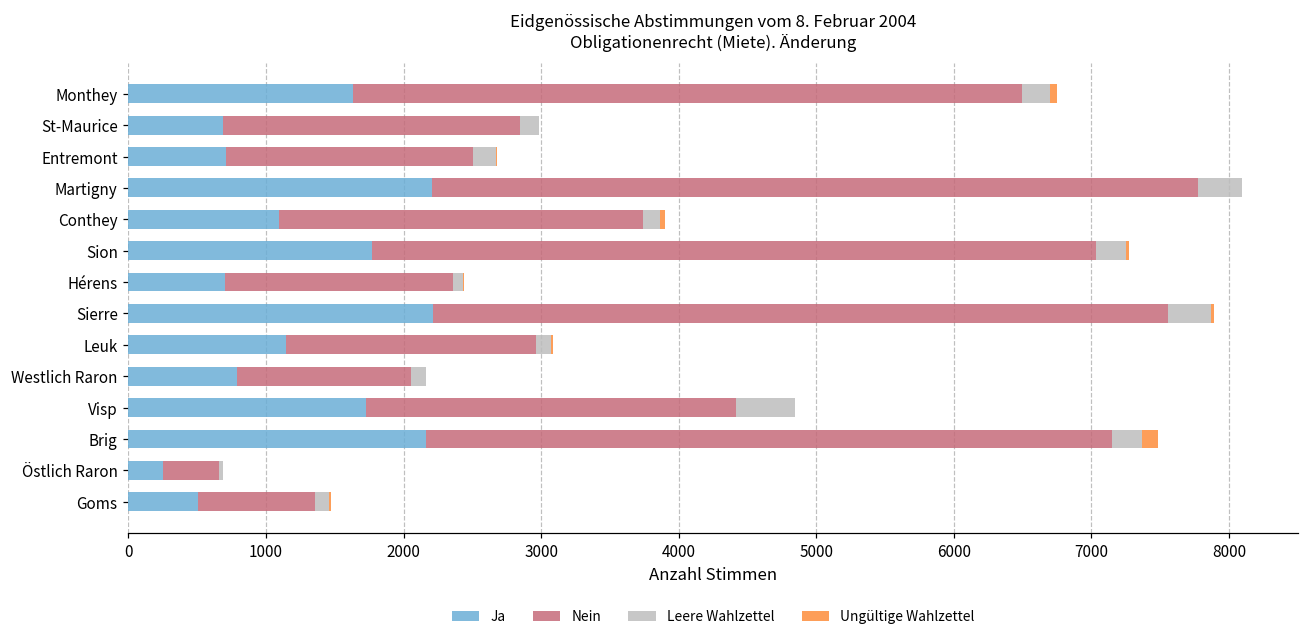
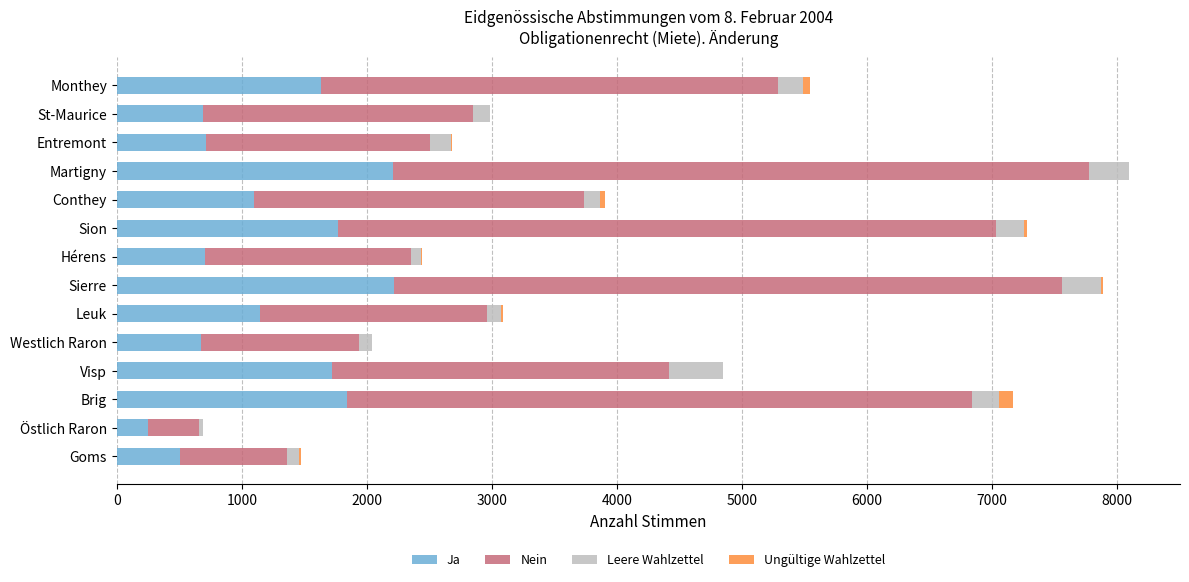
  {
    "Ja": {
      "Monthey": 1630,
      "St-Maurice": 690,
      "Entremont": 710,
      "Martigny": 2210,
      "Conthey": 1100,
      "Sion": 1770,
      "Hérens": 700,
      "Sierre": 2220,
      "Leuk": 1150,
-     "Westlich Raron": 790,
+     "Westlich Raron": 670,
      "Visp": 1720,
-     "Brig": 2160,
+     "Brig": 1840,
      "Östlich Raron": 250,
      "Goms": 510
    },
    "Nein": {
-     "Monthey": 4870,
+     "Monthey": 3660,
      "St-Maurice": 2160,
      "Entremont": 1790,
      "Martigny": 5570,
      "Conthey": 2640,
      "Sion": 5260,
      "Hérens": 1650,
      "Sierre": 5340,
      "Leuk": 1810,
      "Westlich Raron": 1270,
      "Visp": 2690,
      "Brig": 4990,
      "Östlich Raron": 410,
      "Goms": 850
    },
    "Leere Wahlzettel": {
      "Monthey": 200,
      "St-Maurice": 140,
      "Entremont": 170,
      "Martigny": 320,
      "Conthey": 130,
      "Sion": 230,
      "Hérens": 70,
      "Sierre": 320,
      "Leuk": 110,
      "Westlich Raron": 110,
      "Visp": 430,
      "Brig": 220,
      "Östlich Raron": 30,
      "Goms": 100
    },
    "Ungültige Wahlzettel": {
      "Monthey": 50,
      "Conthey": 40,
      "Sion": 20,
      "Leuk": 20,
      "Brig": 110,
      "Östlich Raron": 0
    }
  }
